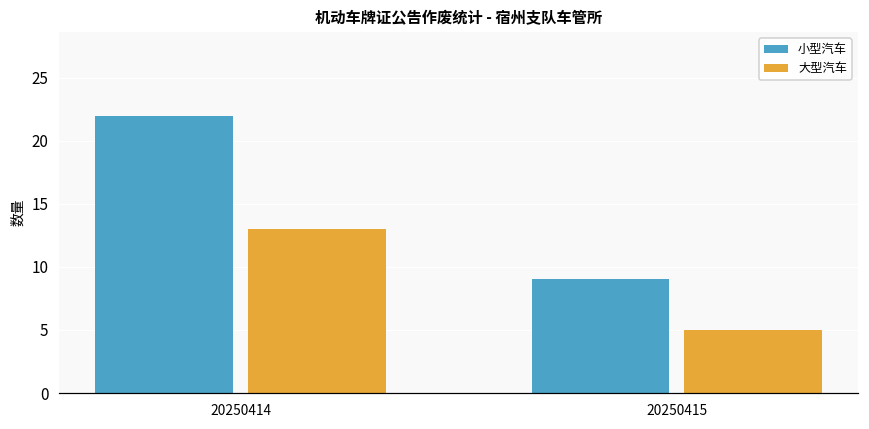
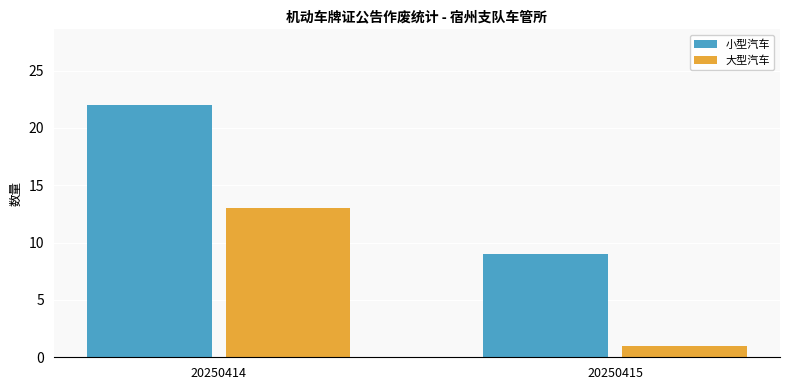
  {
    "小型汽车": {
      "20250414": 22,
      "20250415": 9
    },
    "大型汽车": {
      "20250414": 13,
-     "20250415": 5
+     "20250415": 1
    }
  }
